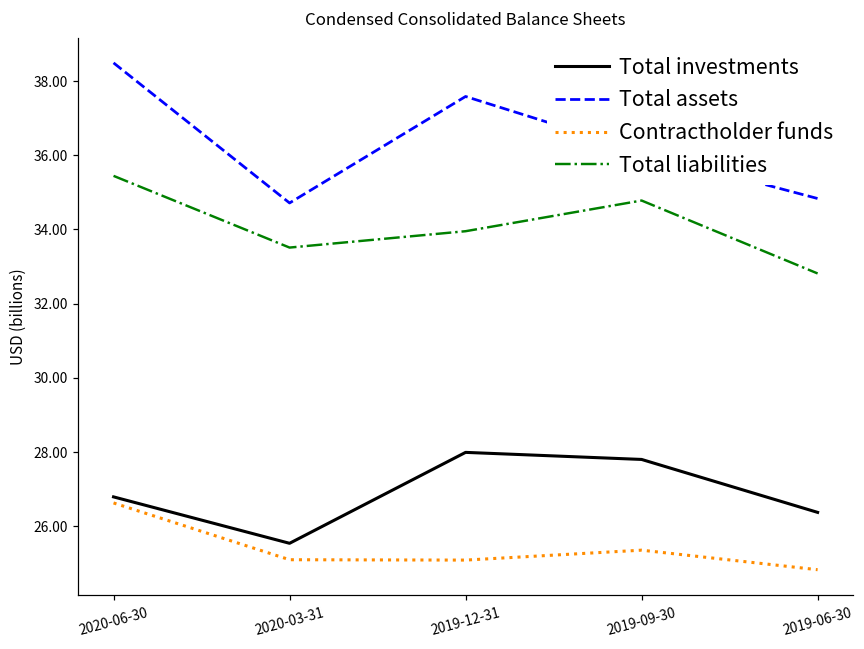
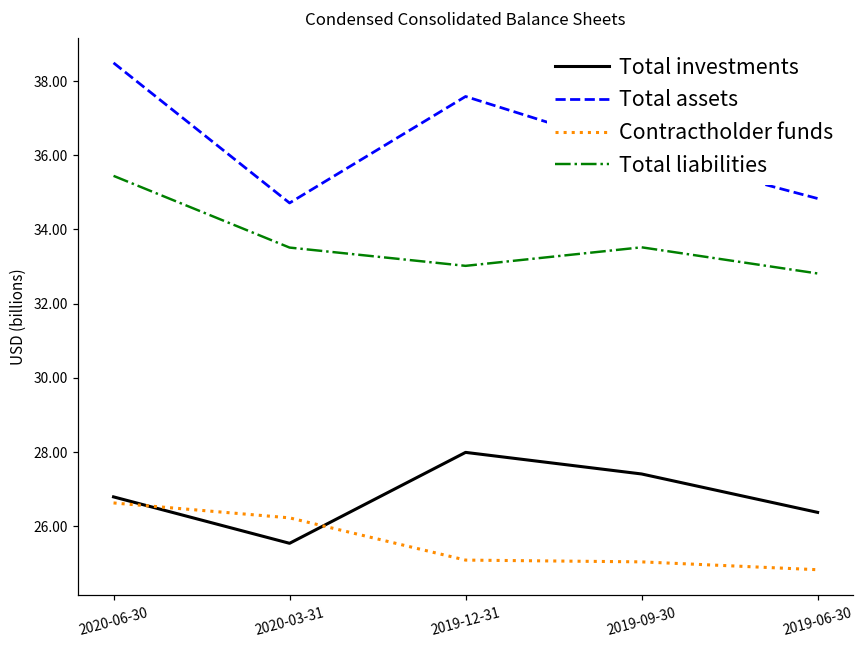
  {
    "Total investments": {
      "2020-06-30": 26.8,
      "2020-03-31": 25.5,
      "2019-12-31": 28.0,
-     "2019-09-30": 27.8,
+     "2019-09-30": 27.4,
      "2019-06-30": 26.4
    },
    "Total assets": {
      "2020-06-30": 38.5,
      "2020-03-31": 34.7,
      "2019-12-31": 37.6,
      "2019-06-30": 34.8
    },
    "Contractholder funds": {
      "2020-06-30": 26.6,
-     "2020-03-31": 25.1,
+     "2020-03-31": 26.2,
      "2019-12-31": 25.1,
-     "2019-09-30": 25.4,
+     "2019-09-30": 25.0,
      "2019-06-30": 24.8
    },
    "Total liabilities": {
      "2020-06-30": 35.4,
      "2020-03-31": 33.5,
-     "2019-12-31": 34.0,
-     "2019-09-30": 34.8,
+     "2019-12-31": 33.0,
+     "2019-09-30": 33.5,
      "2019-06-30": 32.8
    }
  }
